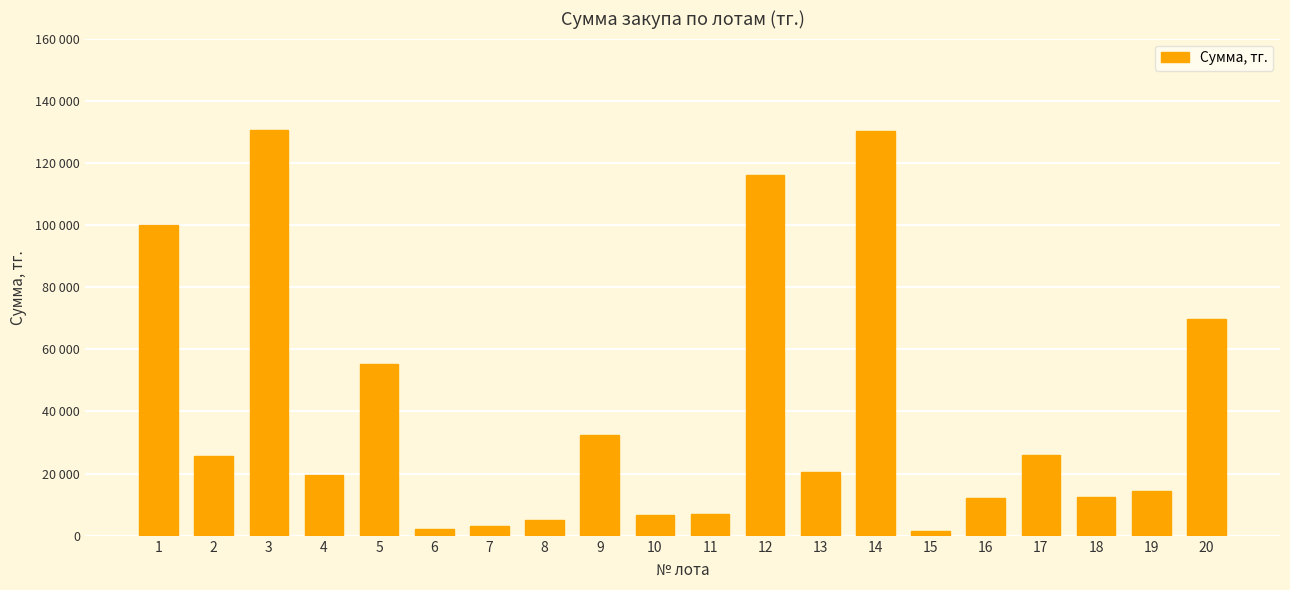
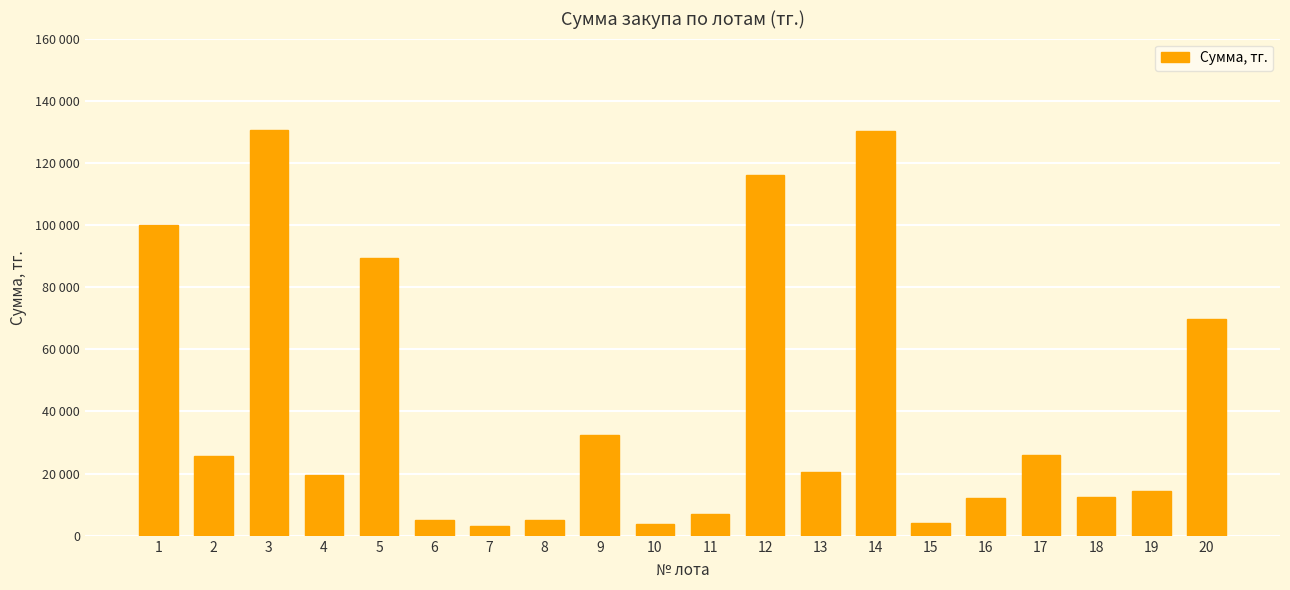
  {
    "1": 100000,
    "2": 26000,
    "3": 131000,
    "4": 20000,
-   "5": 55000,
-   "6": 2000,
+   "5": 89000,
+   "6": 5000,
    "7": 3000,
    "8": 5000,
    "9": 32000,
-   "10": 7000,
+   "10": 4000,
    "11": 7000,
    "12": 116000,
    "13": 21000,
    "14": 130000,
-   "15": 1000,
+   "15": 4000,
    "16": 12000,
    "17": 26000,
    "18": 13000,
    "19": 14000,
    "20": 70000
  }
